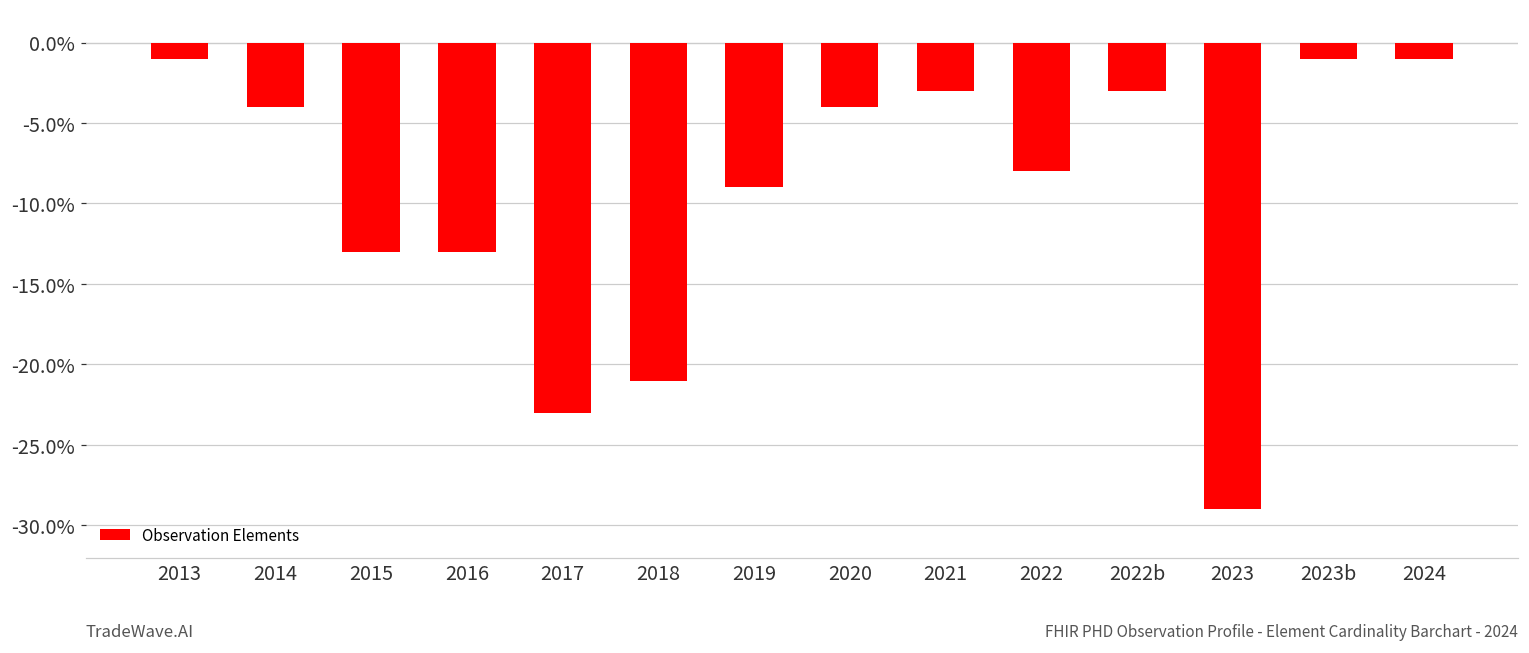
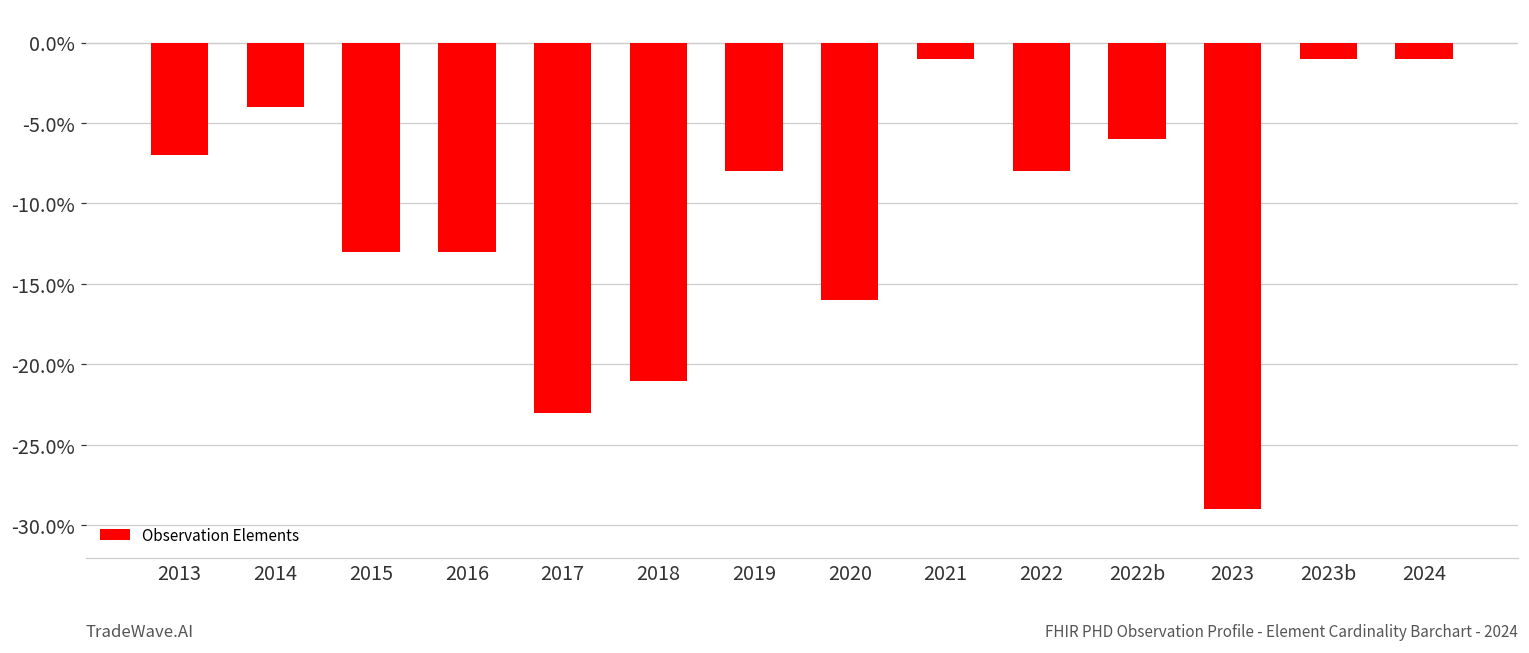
  {
-   "2013": "-1%",
+   "2013": "-7%",
    "2014": "-4%",
    "2015": "-13%",
    "2016": "-13%",
    "2017": "-23%",
    "2018": "-21%",
-   "2019": "-9%",
-   "2020": "-4%",
-   "2021": "-3%",
+   "2019": "-8%",
+   "2020": "-16%",
+   "2021": "-1%",
    "2022": "-8%",
-   "2022b": "-3%",
+   "2022b": "-6%",
    "2023": "-29%",
    "2023b": "-1%",
    "2024": "-1%"
  }
